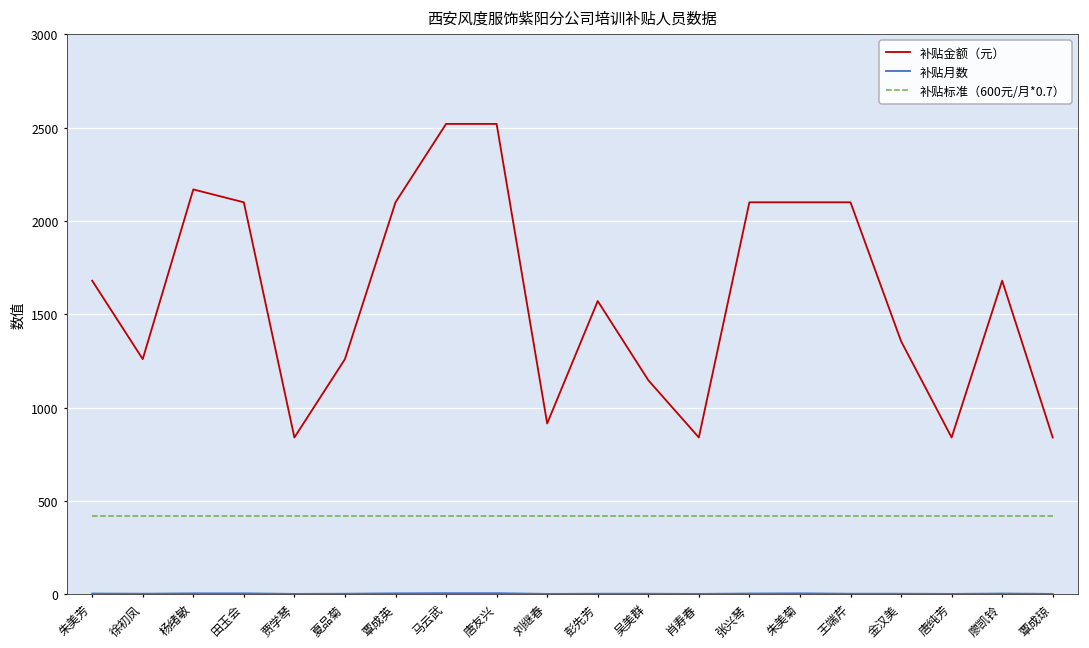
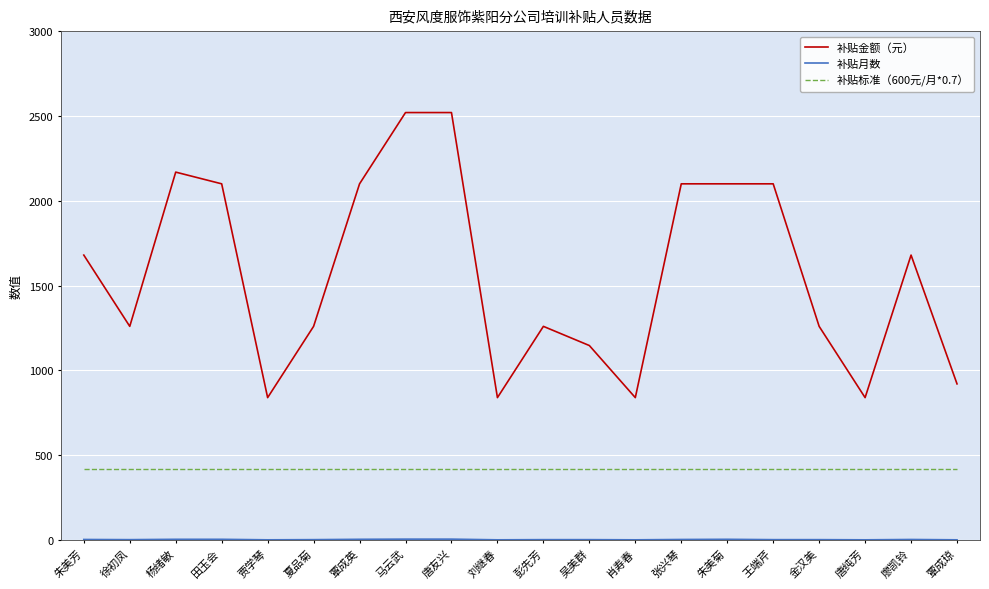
  {
    "补贴金额（元）": {
      "朱美芳": 1680,
      "徐初凤": 1260,
      "杨绪敏": 2170,
      "田玉会": 2100,
      "贾学琴": 840,
      "夏品菊": 1260,
      "覃成英": 2100,
      "马云武": 2520,
      "唐友兴": 2520,
-     "刘继春": 920,
-     "彭先芳": 1570,
+     "刘继春": 840,
+     "彭先芳": 1260,
      "吴美群": 1150,
      "肖寿春": 840,
      "张兴琴": 2100,
      "朱美菊": 2100,
      "王端芹": 2100,
-     "金汉美": 1360,
+     "金汉美": 1260,
      "唐纯芳": 840,
      "廖凯铃": 1680,
-     "覃成琼": 840
+     "覃成琼": 920
    },
    "补贴月数": {
      "朱美芳": 0,
      "徐初凤": 0,
      "杨绪敏": 10,
      "田玉会": 10,
      "贾学琴": 0,
      "夏品菊": 0,
      "覃成英": 10,
      "马云武": 10,
      "唐友兴": 10,
      "刘继春": 0,
      "彭先芳": 0,
      "吴美群": 0,
      "肖寿春": 0,
      "张兴琴": 0,
      "朱美菊": 10,
      "王端芹": 0,
      "金汉美": 0,
      "唐纯芳": 0,
      "廖凯铃": 0,
      "覃成琼": 0
    },
    "补贴标准（600元/月*0.7）": {
      "朱美芳": 420,
      "徐初凤": 420,
      "杨绪敏": 420,
      "田玉会": 420,
      "贾学琴": 420,
      "夏品菊": 420,
      "覃成英": 420,
      "马云武": 420,
      "唐友兴": 420,
      "刘继春": 420,
      "彭先芳": 420,
      "吴美群": 420,
      "肖寿春": 420,
      "张兴琴": 420,
      "朱美菊": 420,
      "王端芹": 420,
      "金汉美": 420,
      "唐纯芳": 420,
      "廖凯铃": 420,
      "覃成琼": 420
    }
  }
